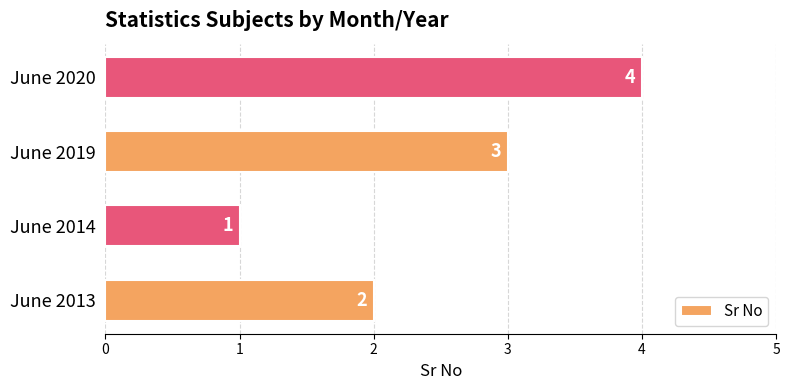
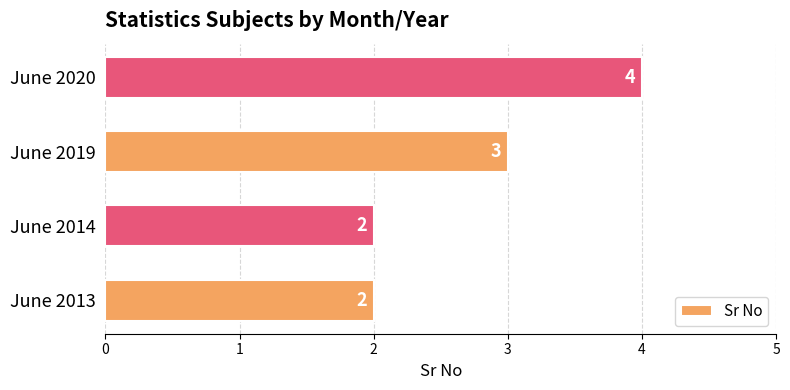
  {
    "June 2020": 4,
    "June 2019": 3,
-   "June 2014": 1,
+   "June 2014": 2,
    "June 2013": 2
  }
